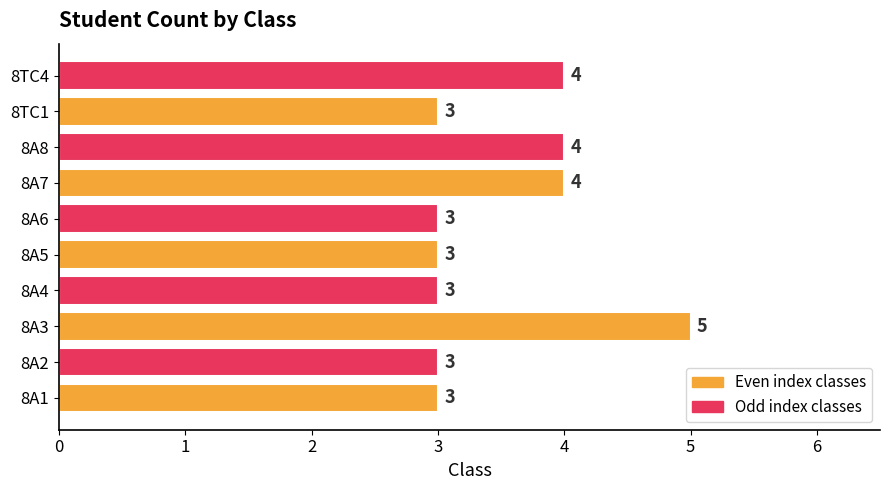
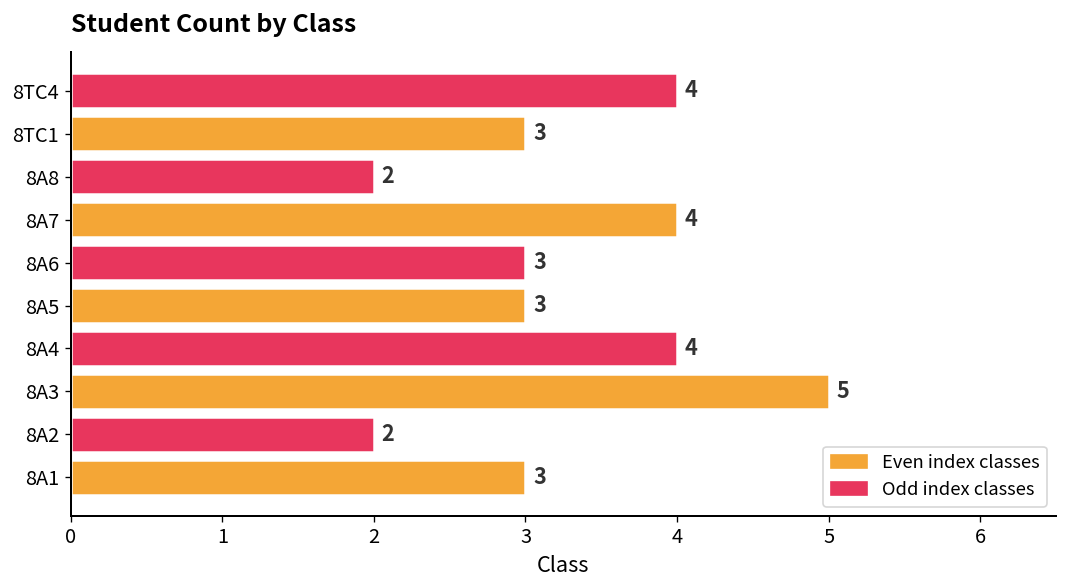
  {
    "8TC4": 4,
    "8TC1": 3,
-   "8A8": 4,
+   "8A8": 2,
    "8A7": 4,
    "8A6": 3,
    "8A5": 3,
-   "8A4": 3,
+   "8A4": 4,
    "8A3": 5,
-   "8A2": 3,
+   "8A2": 2,
    "8A1": 3
  }
